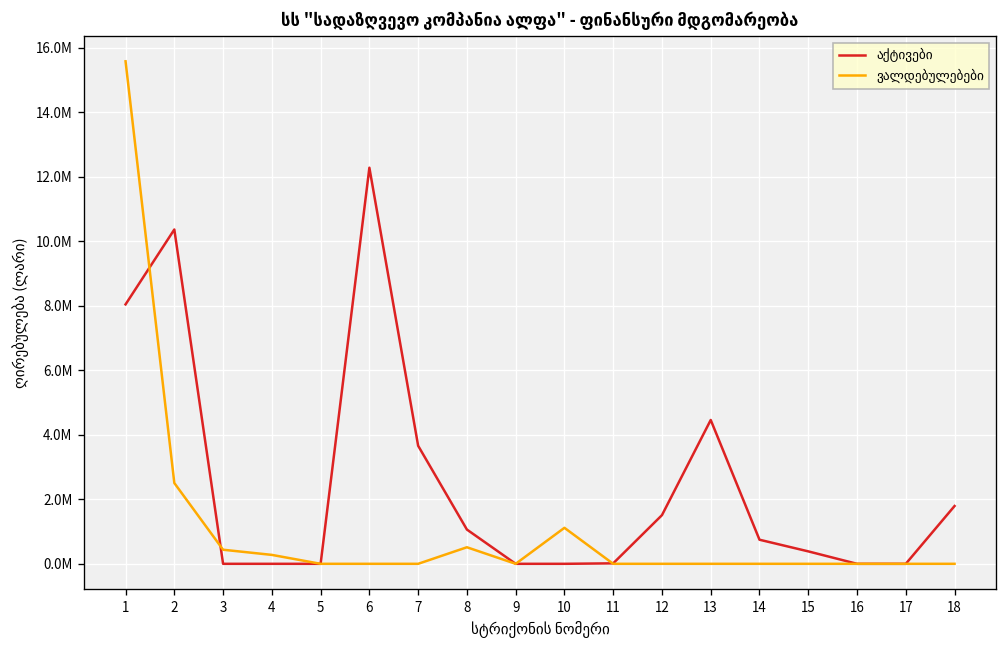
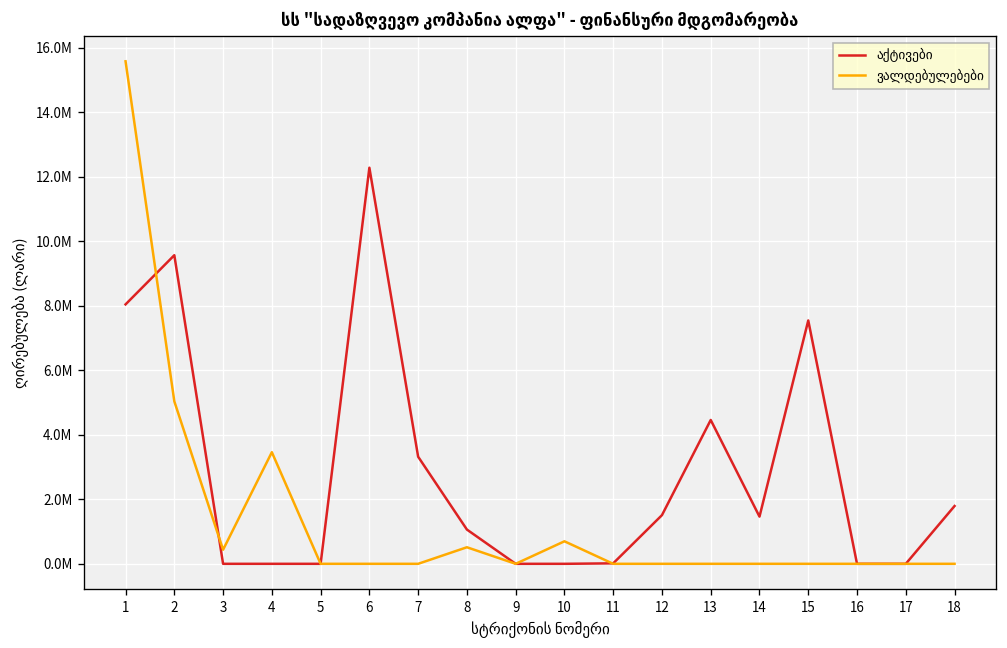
  {
    "აქტივები": {
      "1": 8000000,
-     "2": 10400000,
+     "2": 9600000,
      "3": 0,
      "4": 0,
      "6": 12300000,
-     "7": 3700000,
+     "7": 3300000,
      "8": 1100000,
      "10": 0,
      "12": 1500000,
      "13": 4500000,
-     "14": 700000,
-     "15": 400000,
+     "14": 1500000,
+     "15": 7500000,
      "18": 1800000
    },
    "ვალდებულებები": {
      "1": 15600000,
-     "2": 2500000,
+     "2": 5000000,
      "3": 400000,
-     "4": 300000,
+     "4": 3500000,
      "6": 0,
      "7": 0,
      "8": 500000,
-     "10": 1100000,
+     "10": 700000,
      "12": 0,
      "13": 0,
      "14": 0,
      "15": 0,
      "18": 0
    }
  }
